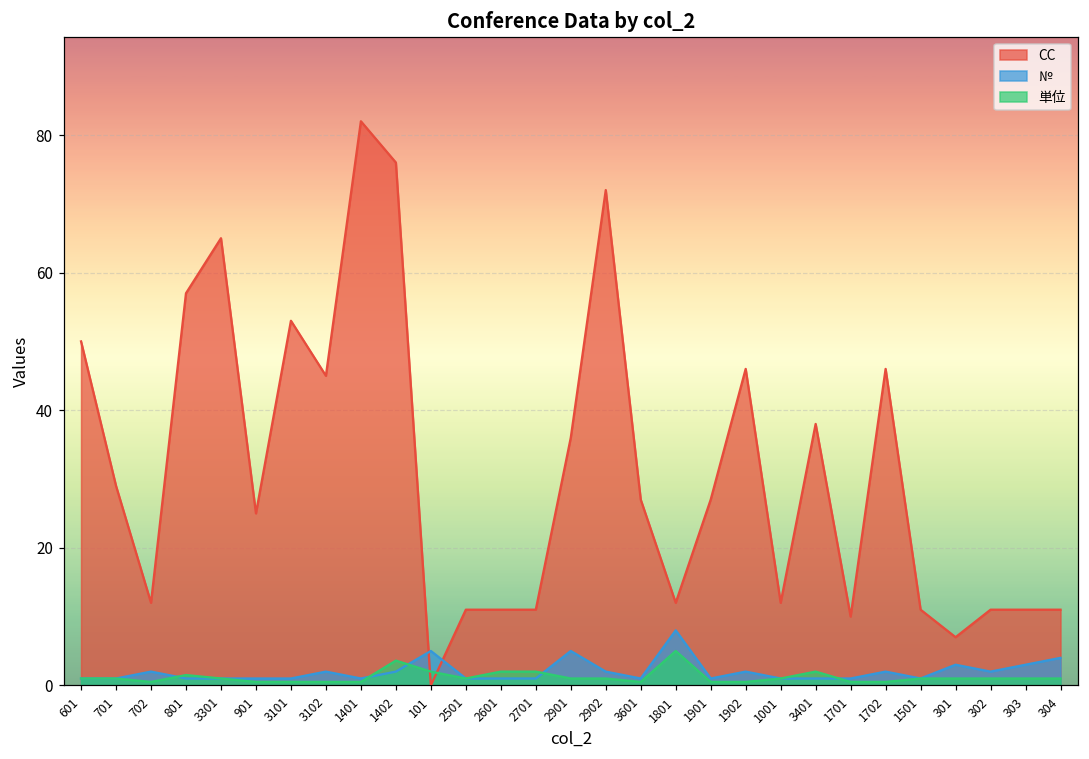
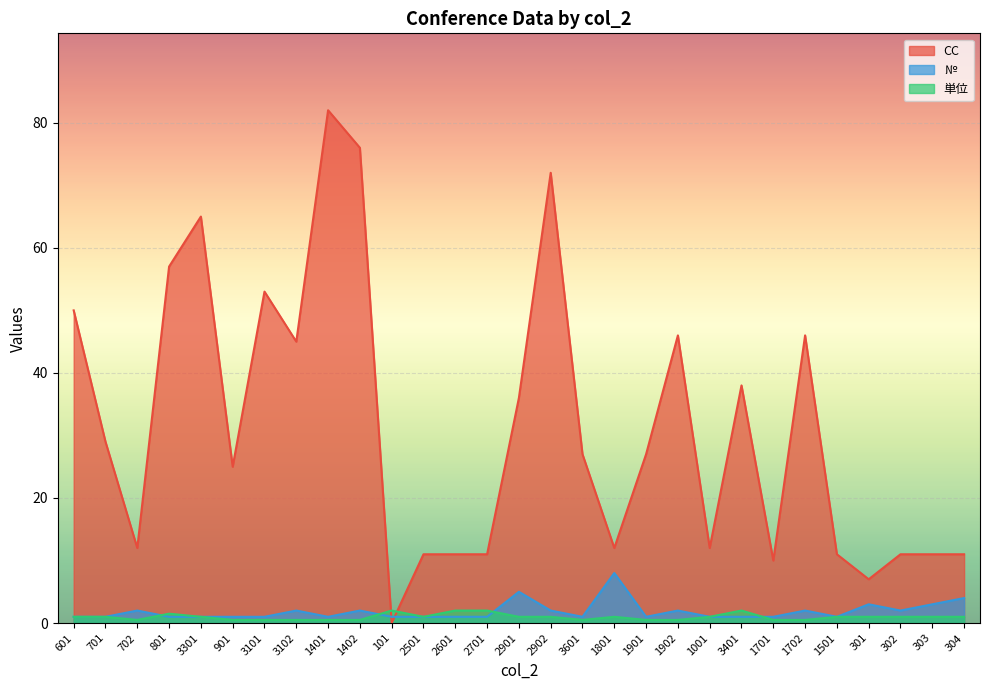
  {
    "CC": {
      "601": 50,
      "701": 29,
      "702": 12,
      "801": 57,
      "3301": 65,
      "901": 25,
      "3101": 53,
      "3102": 45,
      "1401": 82,
      "1402": 76,
      "101": 0,
      "2501": 11,
      "2601": 11,
      "2701": 11,
      "2901": 36,
      "2902": 72,
      "3601": 27,
      "1801": 12,
      "1901": 27,
      "1902": 46,
      "1001": 12,
      "3401": 38,
      "1701": 10,
      "1702": 46,
      "1501": 11,
      "301": 7,
      "302": 11,
      "303": 11,
      "304": 11
    },
    "№": {
      "702": 2,
      "801": 1,
      "901": 1,
      "3101": 1,
      "3102": 2,
      "1401": 1,
      "1402": 2,
-     "101": 5,
+     "101": 1,
      "2601": 1,
      "2701": 1,
      "2901": 5,
      "2902": 2,
      "3601": 1,
      "1801": 8,
      "1901": 1,
      "1902": 2,
      "3401": 1,
      "1701": 1,
      "1702": 2,
      "301": 3,
      "302": 2,
      "303": 3,
      "304": 4
    },
    "単位": {
      "702": 1,
      "801": 2,
      "901": 1,
      "3101": 1,
      "3102": 1,
      "1401": 1,
-     "1402": 4,
+     "1402": 1,
      "101": 2,
      "2601": 2,
      "2701": 2,
      "2901": 1,
      "2902": 1,
      "3601": 1,
-     "1801": 5,
+     "1801": 1,
      "1901": 1,
      "1902": 1,
      "3401": 2,
      "1701": 1,
      "1702": 1,
      "301": 1,
      "302": 1,
      "303": 1,
      "304": 1
    }
  }
